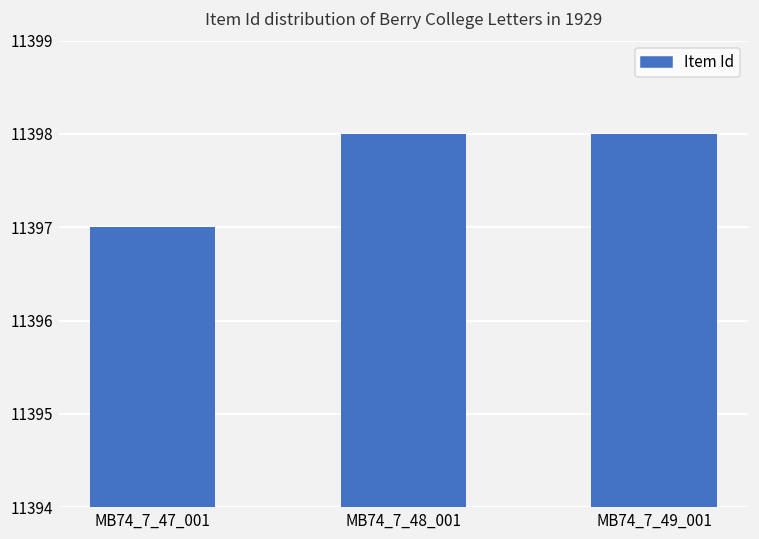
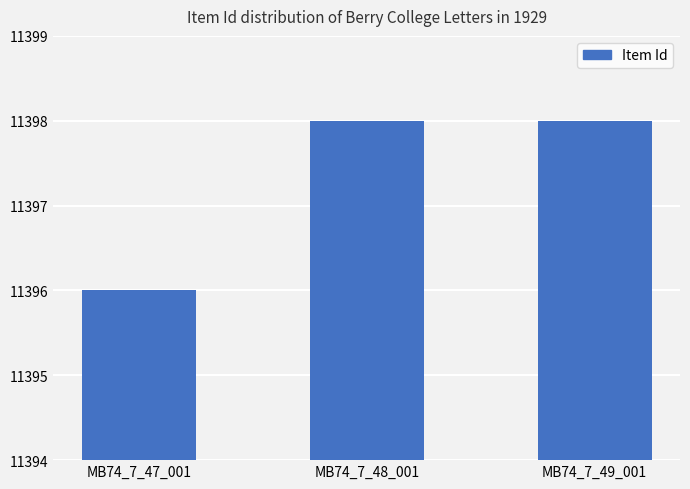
  {
-   "MB74_7_47_001": 11397,
+   "MB74_7_47_001": 11396,
    "MB74_7_48_001": 11398,
    "MB74_7_49_001": 11398
  }
